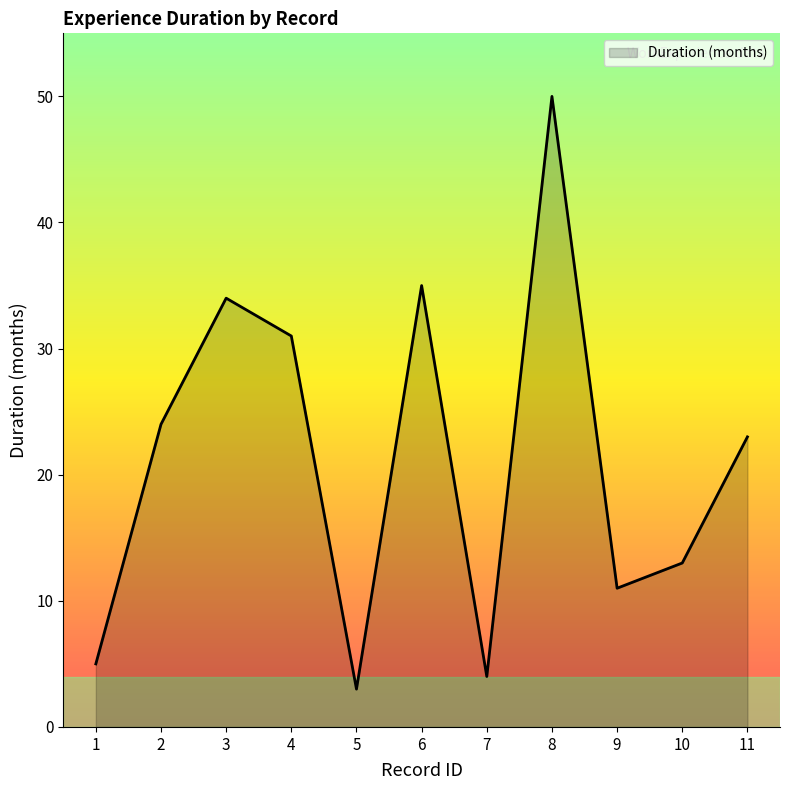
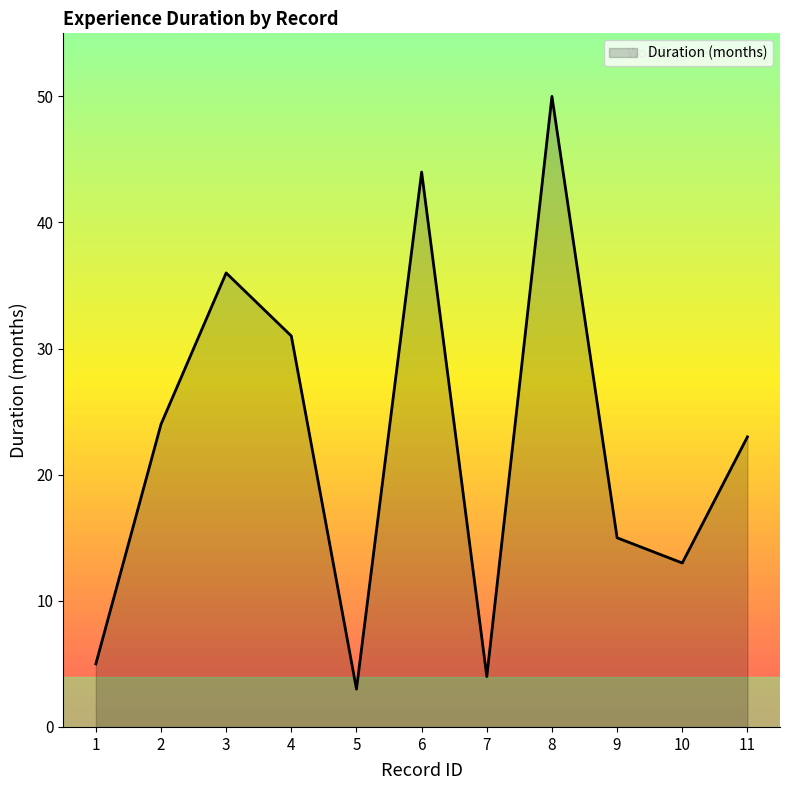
  {
    "1": 5,
    "2": 24,
-   "3": 34,
+   "3": 36,
    "4": 31,
-   "6": 35,
+   "6": 44,
    "8": 50,
-   "9": 11,
+   "9": 15,
    "10": 13,
    "11": 23
  }
